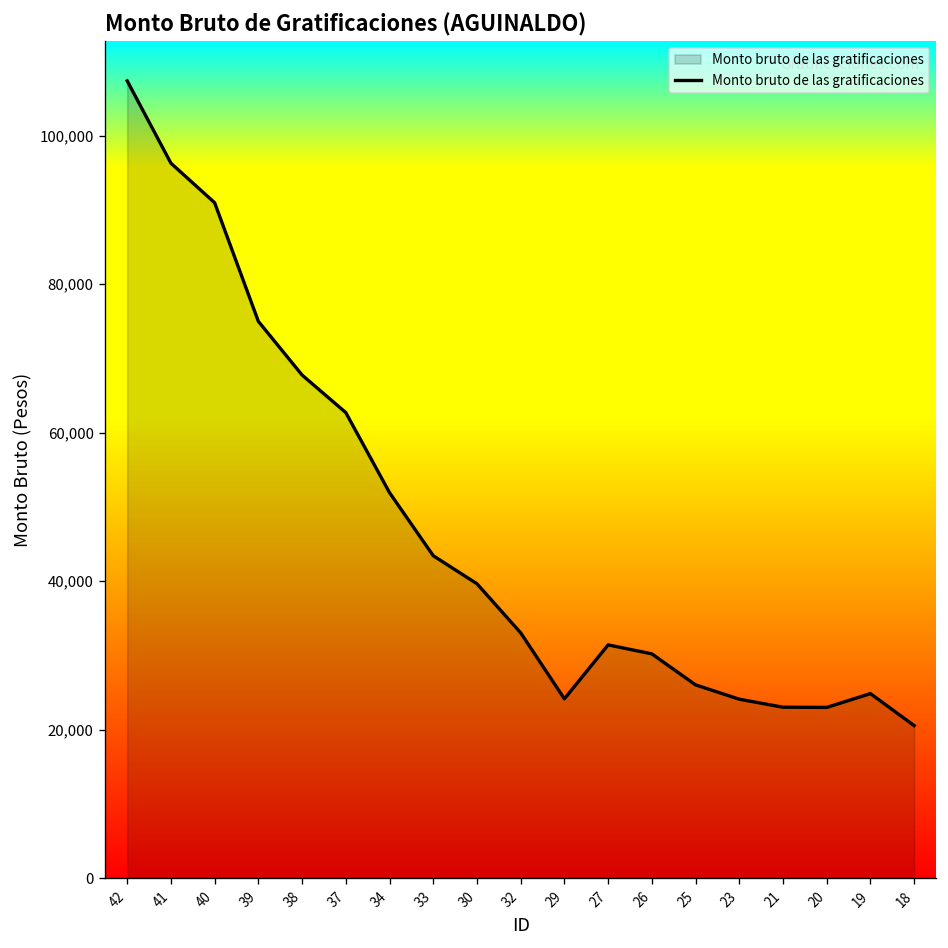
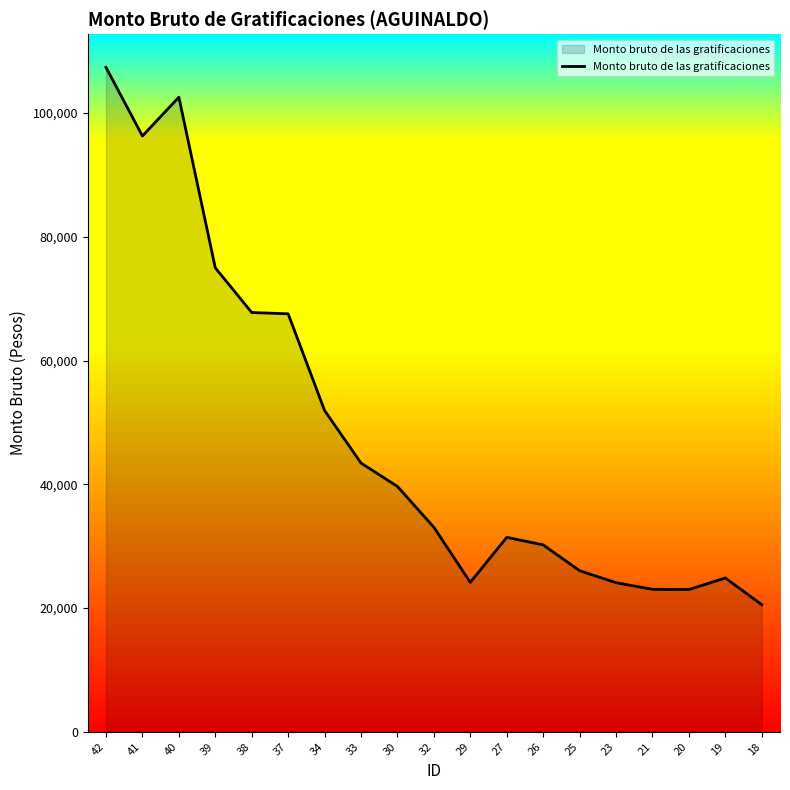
  {
    "42": "107,000",
    "41": "96,000",
-   "40": "91,000",
+   "40": "103,000",
    "39": "75,000",
    "38": "68,000",
-   "37": "63,000",
+   "37": "68,000",
    "34": "52,000",
    "33": "43,000",
    "30": "40,000",
    "32": "33,000",
    "29": "24,000",
    "27": "31,000",
    "26": "30,000",
    "25": "26,000",
    "23": "24,000",
    "21": "23,000",
    "20": "23,000",
    "19": "25,000",
    "18": "21,000"
  }
